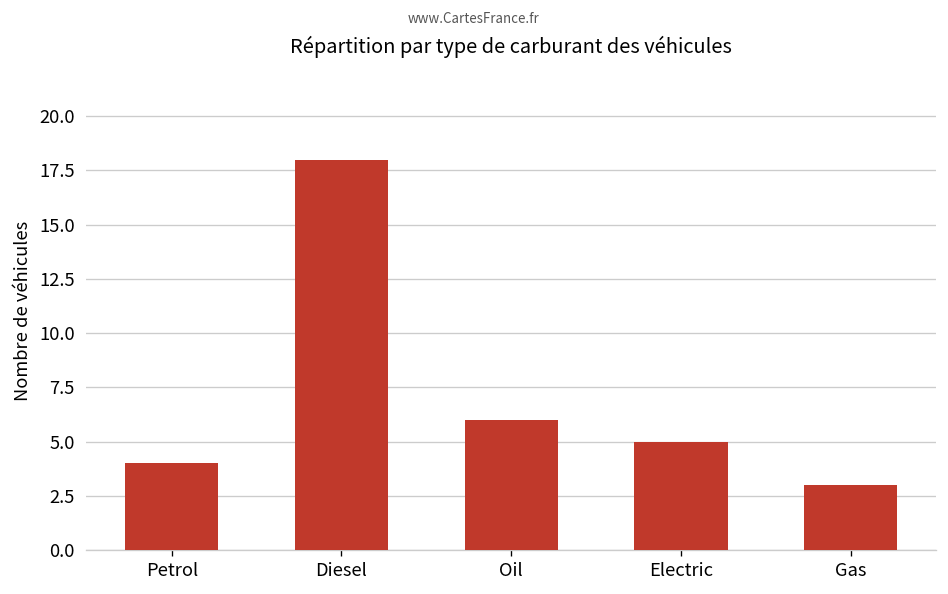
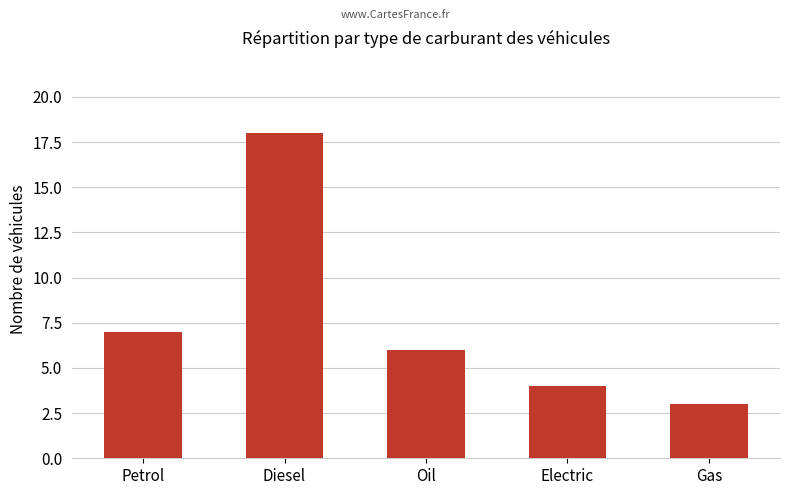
  {
-   "Petrol": 4,
+   "Petrol": 7,
    "Diesel": 18,
    "Oil": 6,
-   "Electric": 5,
+   "Electric": 4,
    "Gas": 3
  }
